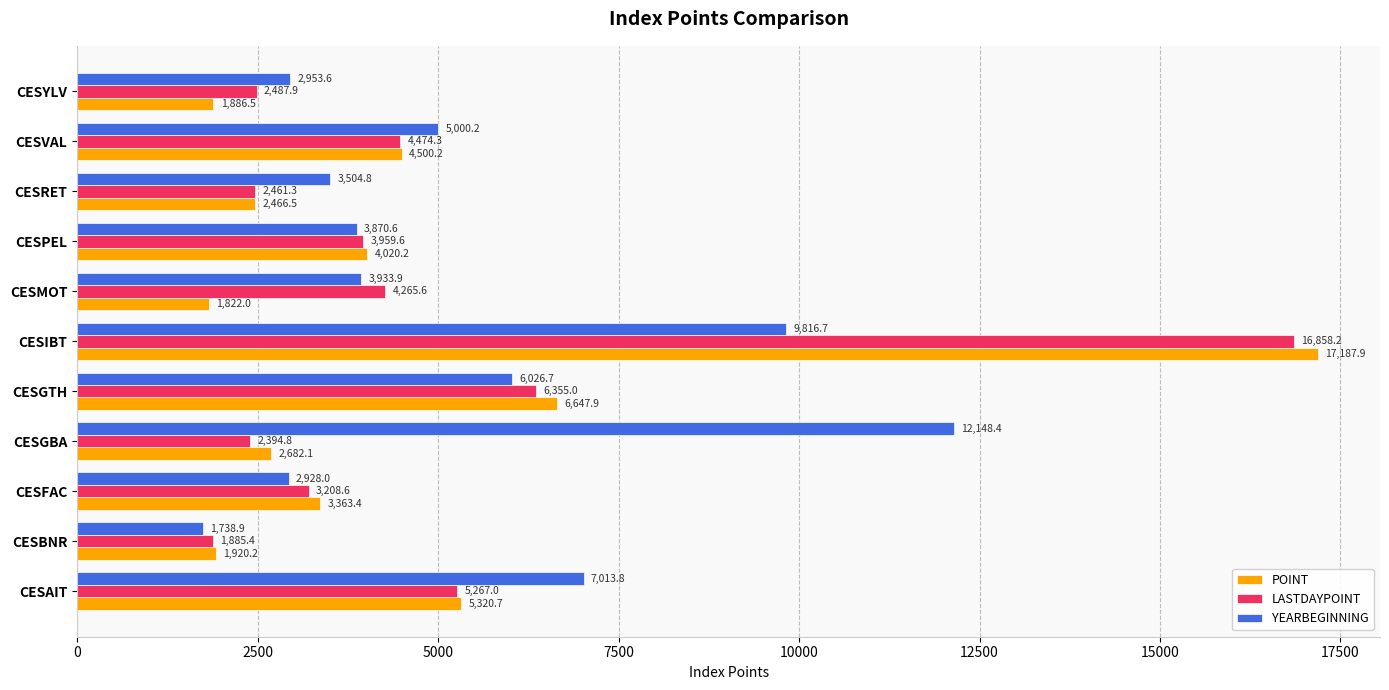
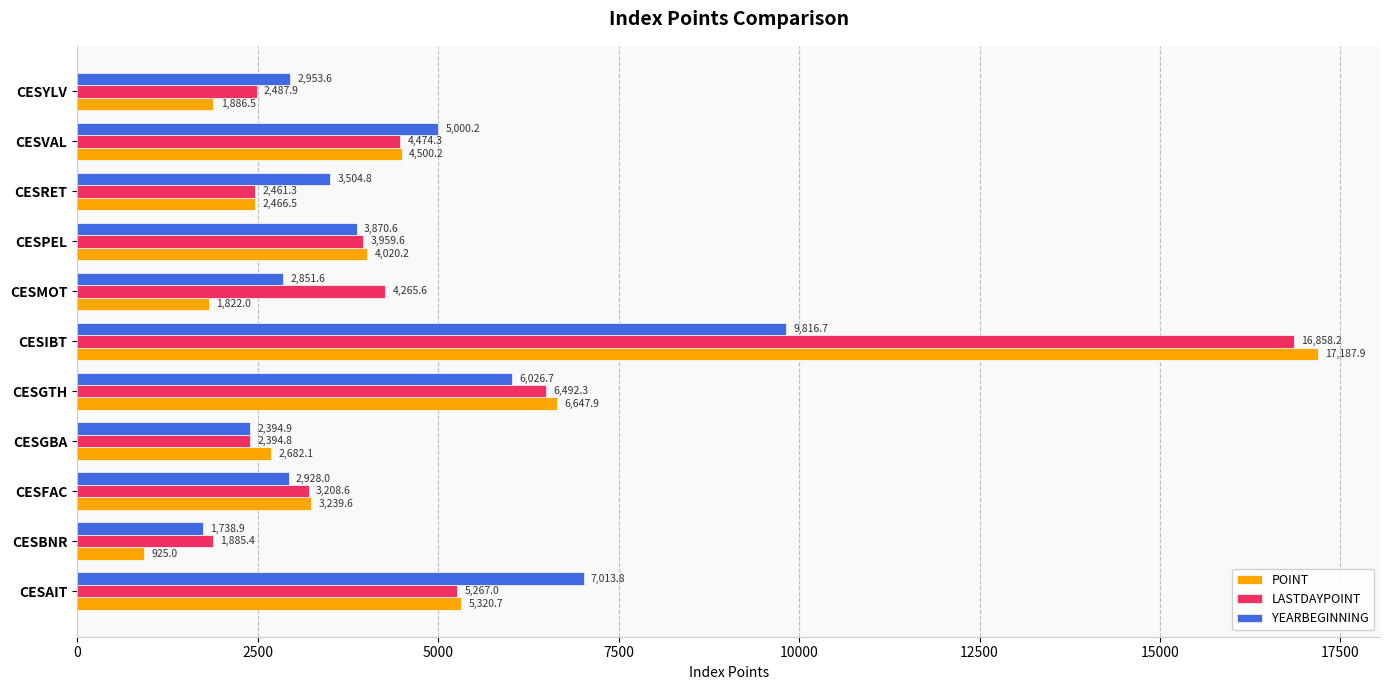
  {
    "POINT": {
      "CESYLV": "1,886.5",
      "CESVAL": "4,500.2",
      "CESRET": "2,466.5",
      "CESPEL": "4,020.2",
      "CESMOT": "1,822.0",
      "CESIBT": "17,187.9",
      "CESGTH": "6,647.9",
      "CESGBA": "2,682.1",
-     "CESFAC": "3,363.4",
-     "CESBNR": "1,920.2",
+     "CESFAC": "3,239.6",
+     "CESBNR": "925.0",
      "CESAIT": "5,320.7"
    },
    "LASTDAYPOINT": {
      "CESYLV": "2,487.9",
      "CESVAL": "4,474.3",
      "CESRET": "2,461.3",
      "CESPEL": "3,959.6",
      "CESMOT": "4,265.6",
      "CESIBT": "16,858.2",
-     "CESGTH": "6,355.0",
+     "CESGTH": "6,492.3",
      "CESGBA": "2,394.8",
      "CESFAC": "3,208.6",
      "CESBNR": "1,885.4",
      "CESAIT": "5,267.0"
    },
    "YEARBEGINNING": {
      "CESYLV": "2,953.6",
      "CESVAL": "5,000.2",
      "CESRET": "3,504.8",
      "CESPEL": "3,870.6",
-     "CESMOT": "3,933.9",
+     "CESMOT": "2,851.6",
      "CESIBT": "9,816.7",
      "CESGTH": "6,026.7",
-     "CESGBA": "12,148.4",
+     "CESGBA": "2,394.9",
      "CESFAC": "2,928.0",
      "CESBNR": "1,738.9",
      "CESAIT": "7,013.8"
    }
  }
